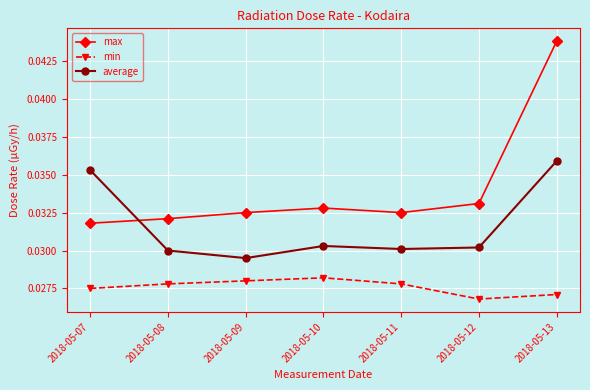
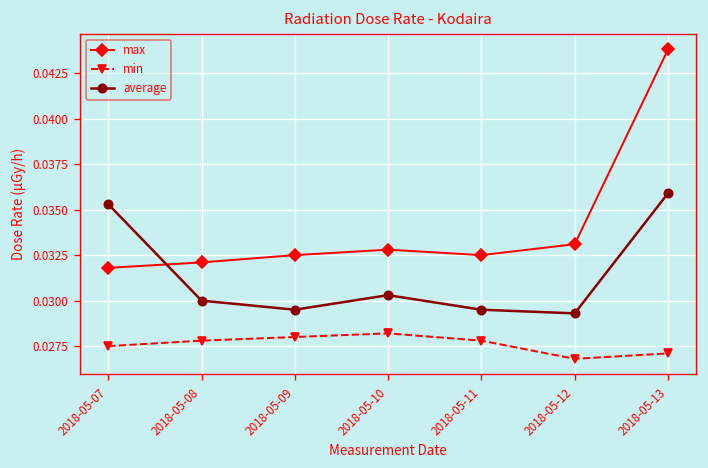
  {
    "average": {
      "2018-05-07": 0.0353,
      "2018-05-08": 0.0300,
      "2018-05-09": 0.0295,
      "2018-05-10": 0.0303,
-     "2018-05-11": 0.0301,
-     "2018-05-12": 0.0302,
+     "2018-05-11": 0.0295,
+     "2018-05-12": 0.0293,
      "2018-05-13": 0.0359
    }
  }
